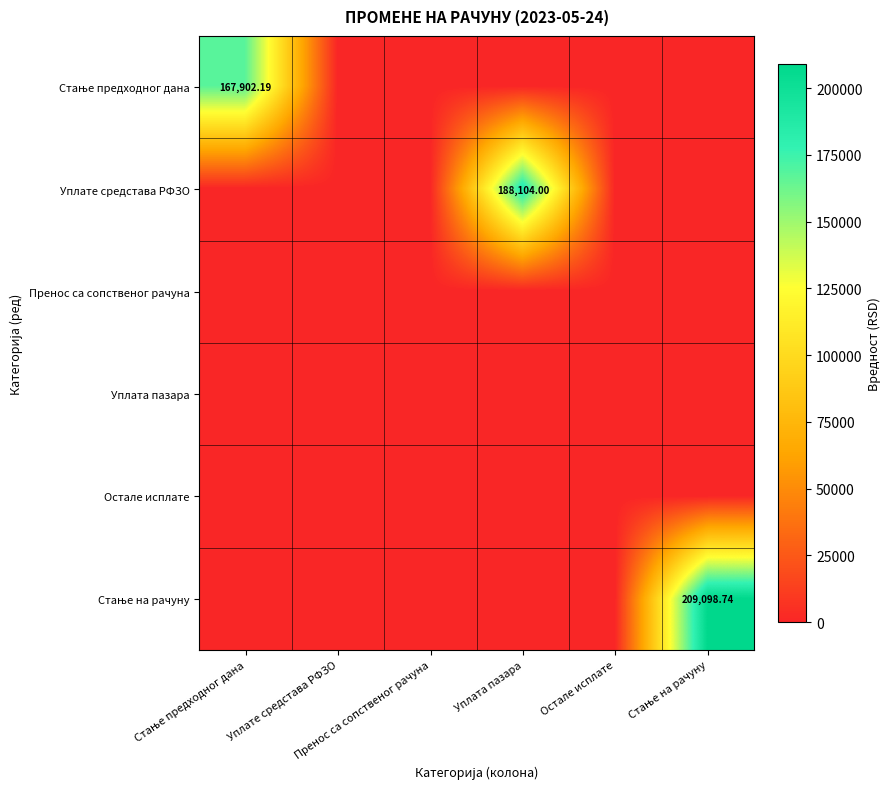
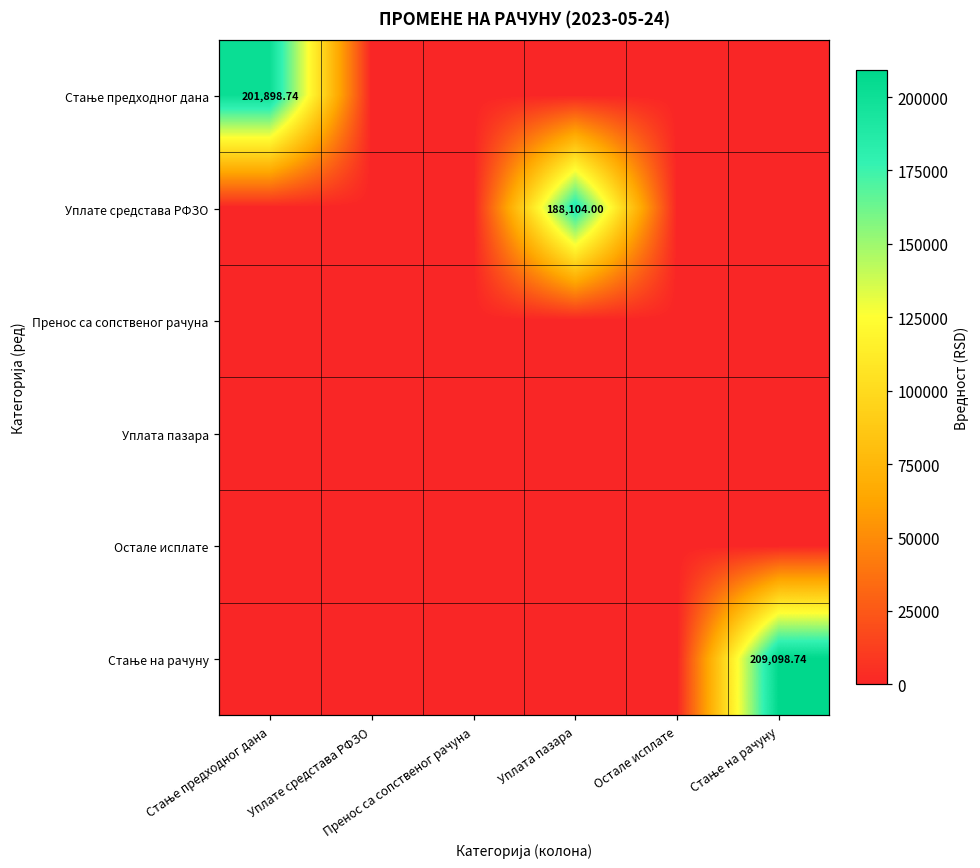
  {
    "Стање предходног дана": {
-     "Стање предходног дана": "167,902.19"
+     "Стање предходног дана": "201,898.74"
    },
    "Уплате средстава РФЗО": {
      "Уплата пазара": "188,104.00"
    },
    "Стање на рачуну": {
      "Стање на рачуну": "209,098.74"
    }
  }
